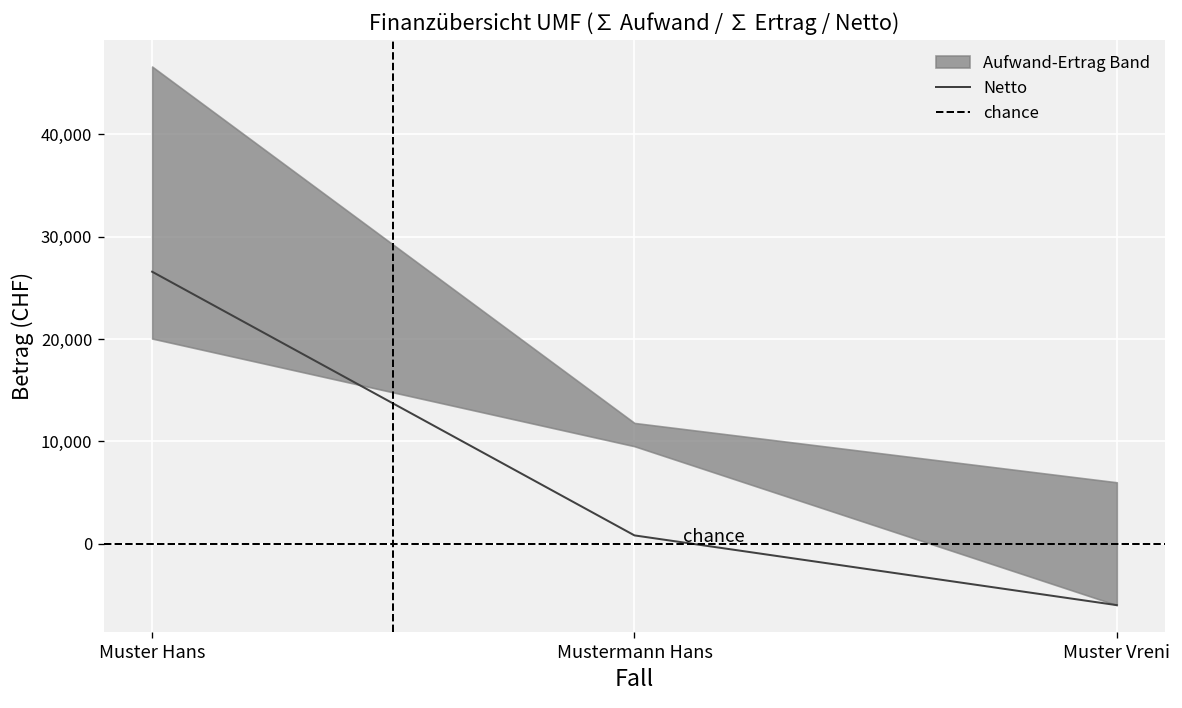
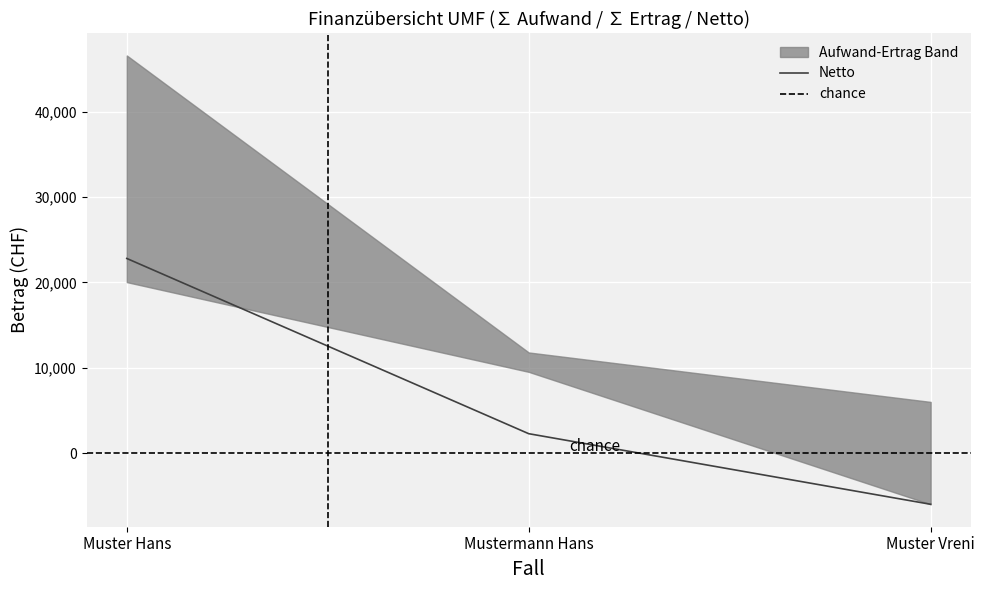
  {
    "Netto": {
-     "Muster Hans": "27,000",
-     "Mustermann Hans": "1,000",
+     "Muster Hans": "23,000",
+     "Mustermann Hans": "2,000",
      "Muster Vreni": "-6,000"
    }
  }
